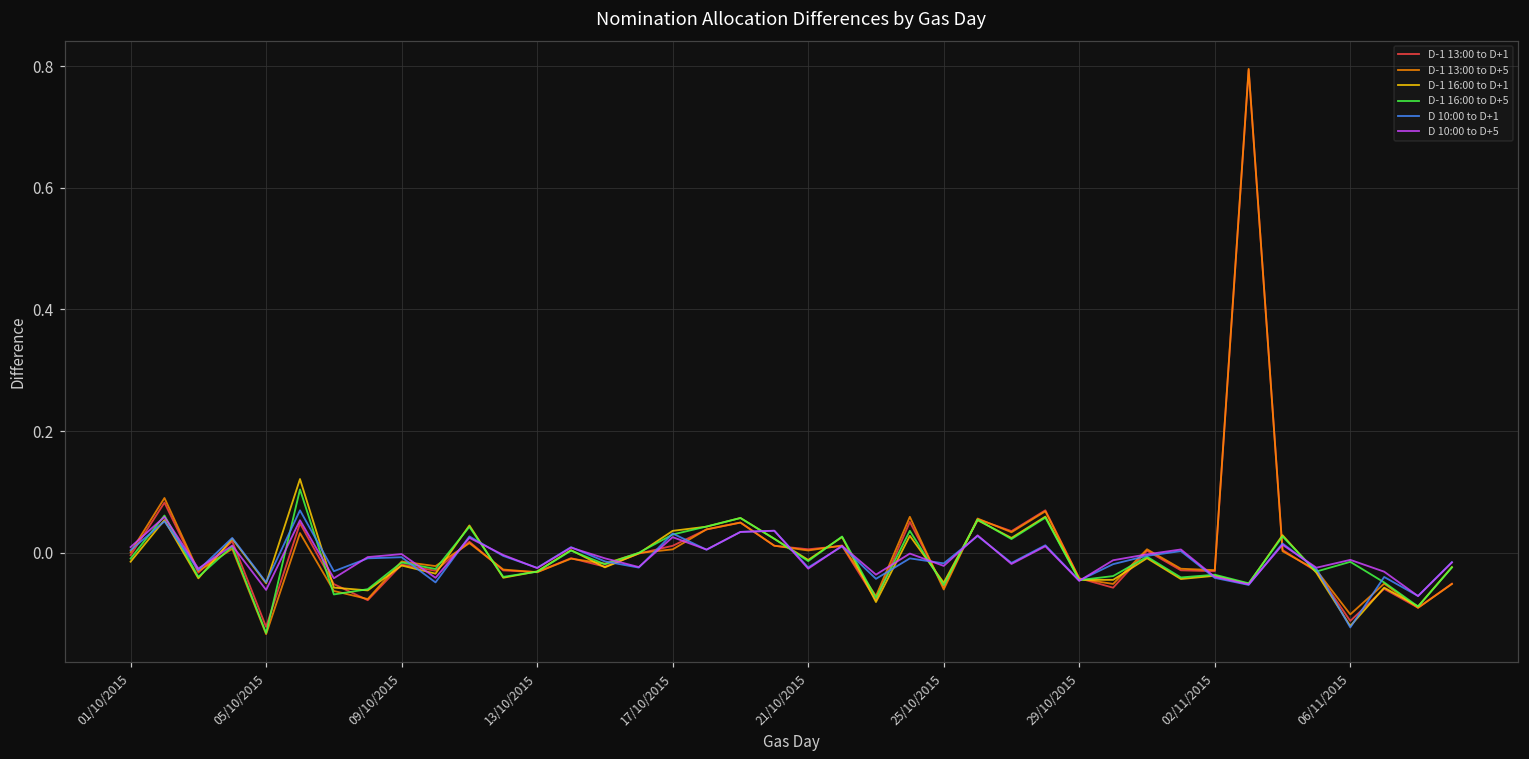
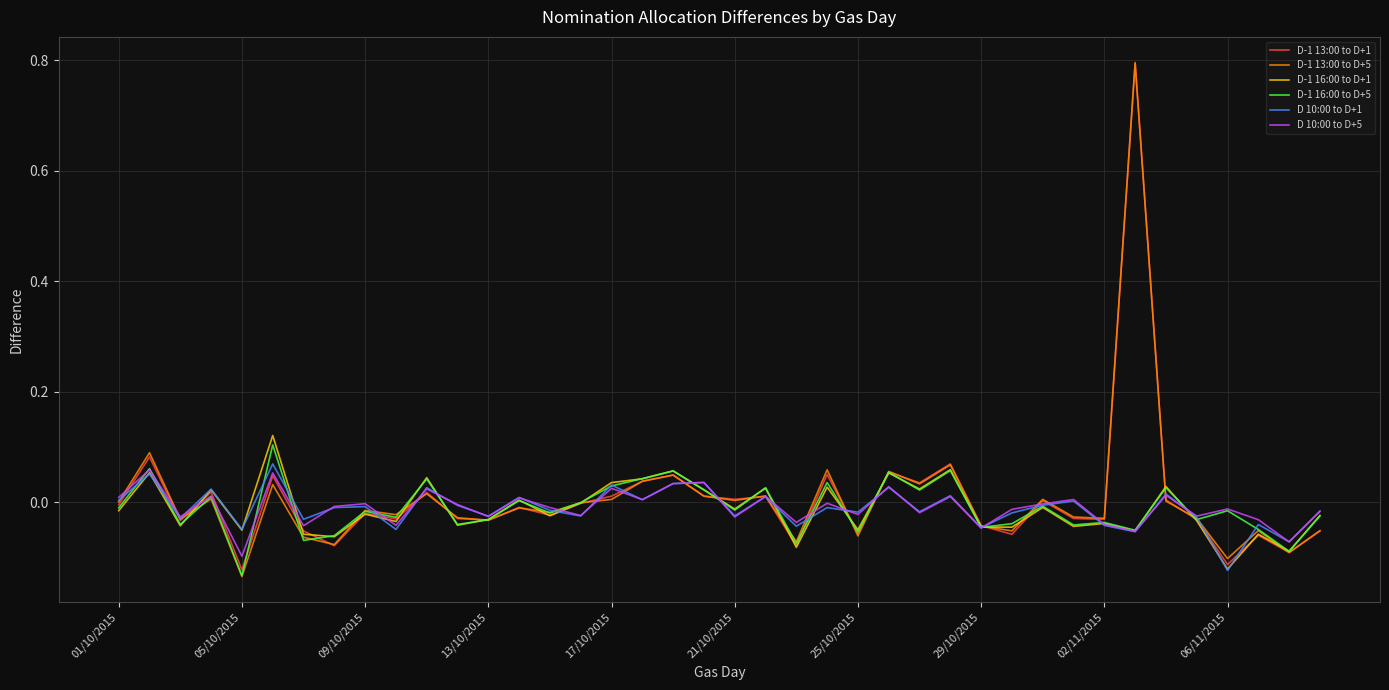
  {
    "D-1 13:00 to D+1": {
      "01/10/2015": 0.00,
      "05/10/2015": -0.12,
      "17/10/2015": 0.01,
      "06/11/2015": -0.11
    },
    "D-1 13:00 to D+5": {
      "17/10/2015": 0.01,
      "06/11/2015": -0.10
    },
    "D-1 16:00 to D+1": {
      "01/10/2015": -0.01
    },
    "D-1 16:00 to D+5": {
      "01/10/2015": -0.01
    },
    "D 10:00 to D+1": {
      "09/10/2015": -0.01
    },
    "D 10:00 to D+5": {
      "01/10/2015": 0.01,
-     "05/10/2015": -0.06,
+     "05/10/2015": -0.10,
      "09/10/2015": 0.00
    }
  }
